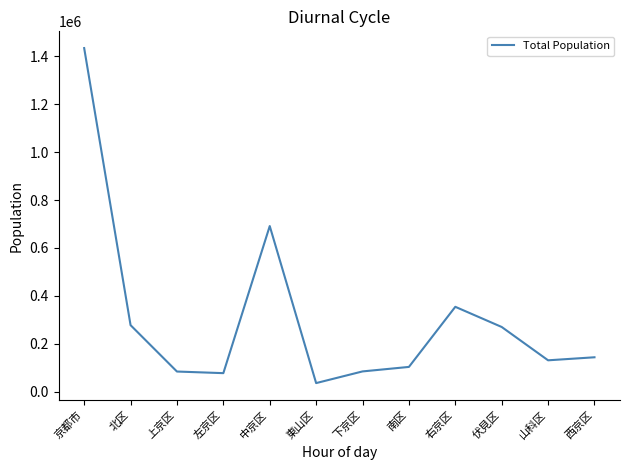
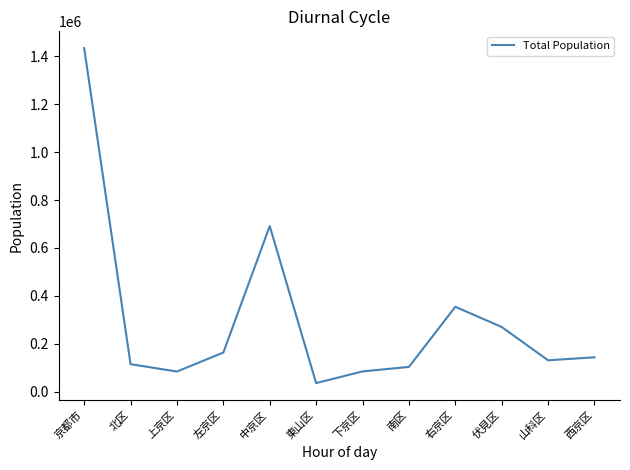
  {
    "京都市": 1430000,
-   "北区": 280000,
+   "北区": 110000,
    "上京区": 80000,
-   "左京区": 80000,
+   "左京区": 160000,
    "中京区": 690000,
    "東山区": 40000,
    "下京区": 80000,
    "南区": 100000,
    "右京区": 350000,
    "伏見区": 270000,
    "山科区": 130000,
    "西京区": 140000
  }
